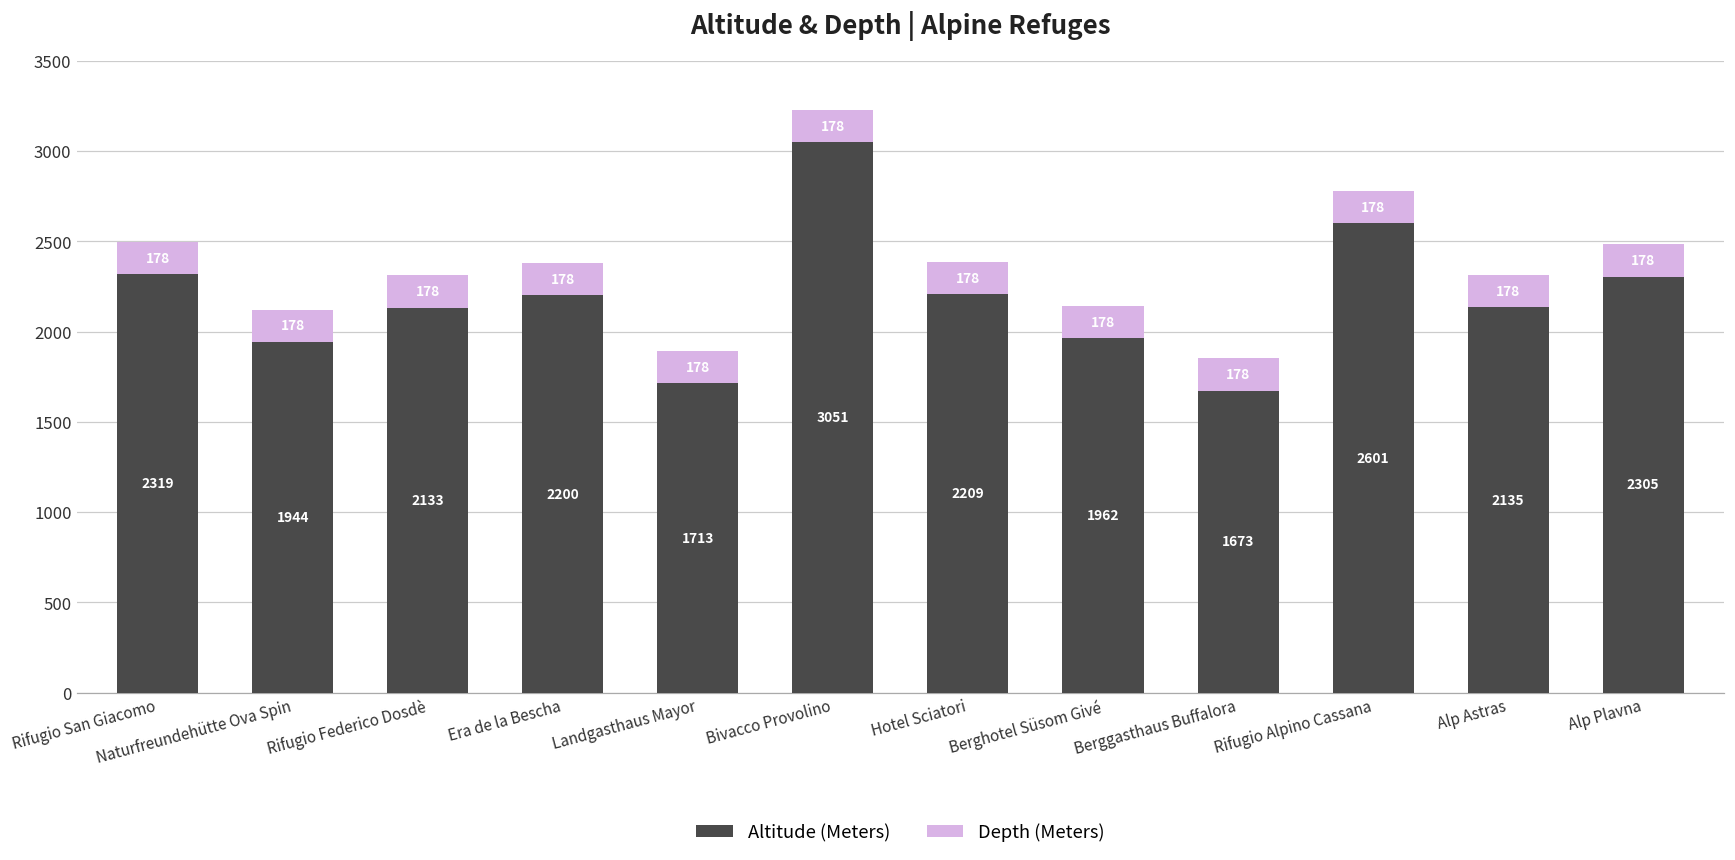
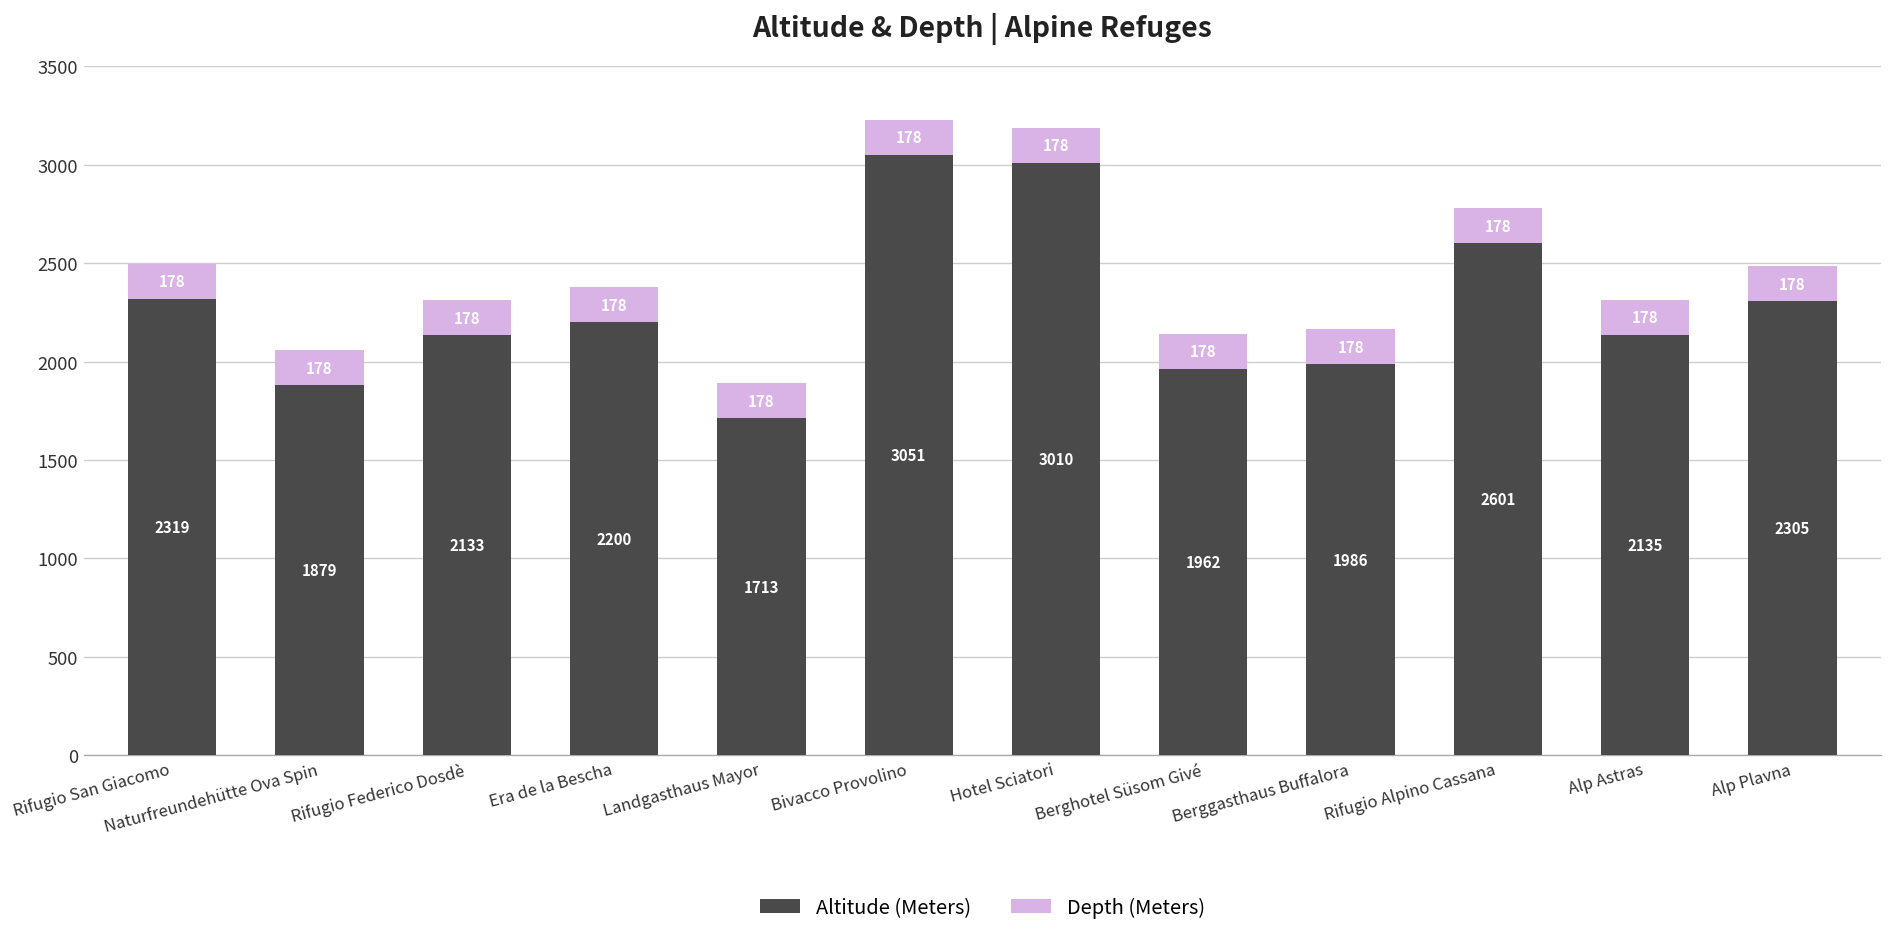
  {
    "Altitude (Meters)": {
      "Rifugio San Giacomo": 2319,
-     "Naturfreundehütte Ova Spin": 1944,
+     "Naturfreundehütte Ova Spin": 1879,
      "Rifugio Federico Dosdè": 2133,
      "Era de la Bescha": 2200,
      "Landgasthaus Mayor": 1713,
      "Bivacco Provolino": 3051,
-     "Hotel Sciatori": 2209,
+     "Hotel Sciatori": 3010,
      "Berghotel Süsom Givé": 1962,
-     "Berggasthaus Buffalora": 1673,
+     "Berggasthaus Buffalora": 1986,
      "Rifugio Alpino Cassana": 2601,
      "Alp Astras": 2135,
      "Alp Plavna": 2305
    },
    "Depth (Meters)": {
      "Rifugio San Giacomo": 178,
      "Naturfreundehütte Ova Spin": 178,
      "Rifugio Federico Dosdè": 178,
      "Era de la Bescha": 178,
      "Landgasthaus Mayor": 178,
      "Bivacco Provolino": 178,
      "Hotel Sciatori": 178,
      "Berghotel Süsom Givé": 178,
      "Berggasthaus Buffalora": 178,
      "Rifugio Alpino Cassana": 178,
      "Alp Astras": 178,
      "Alp Plavna": 178
    }
  }
